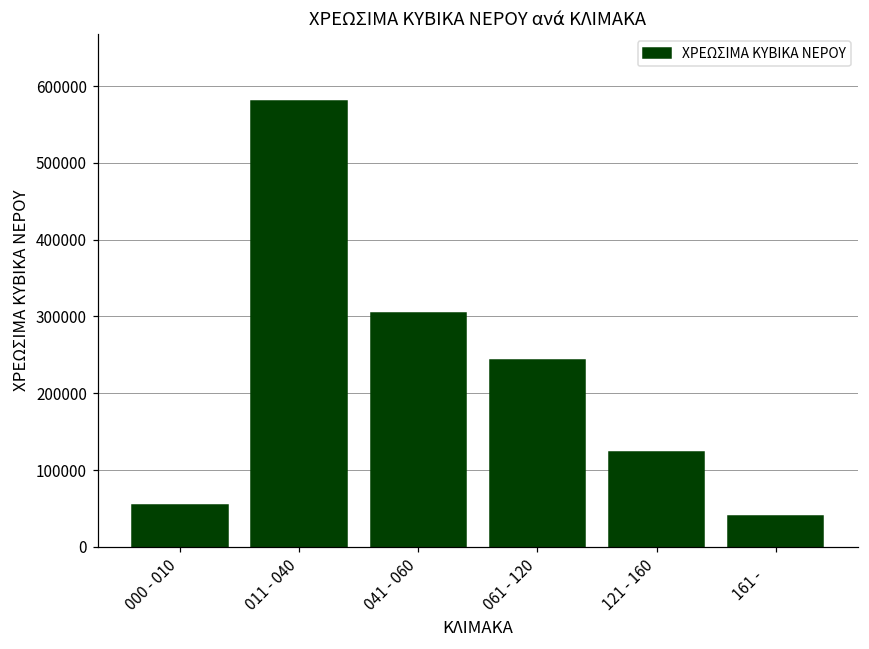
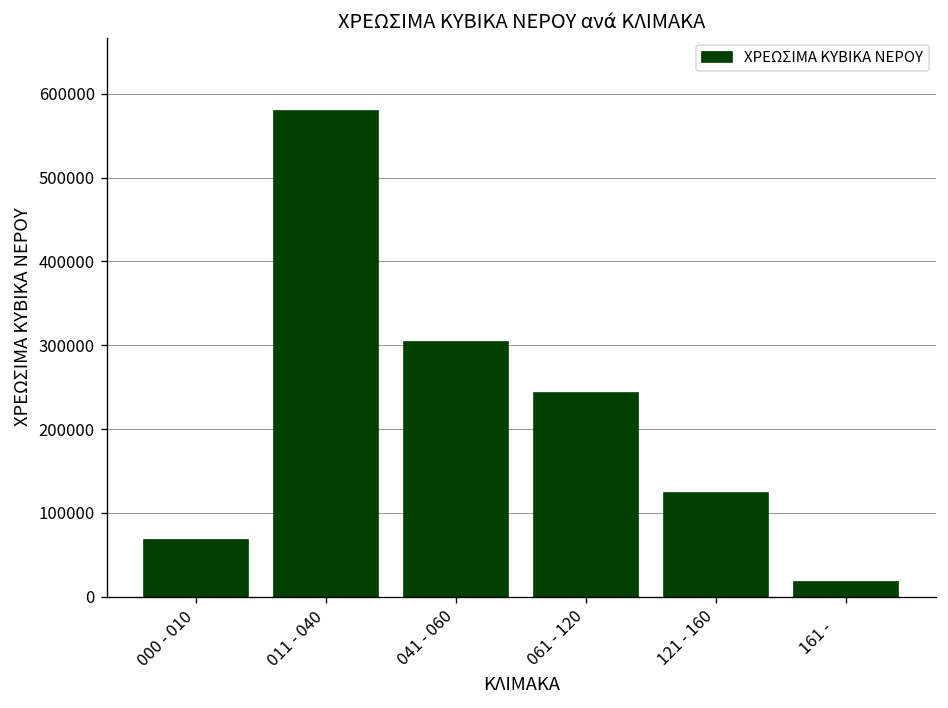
  {
-   "000 - 010": 50000,
+   "000 - 010": 70000,
    "011 - 040": 580000,
    "041 - 060": 300000,
    "061 - 120": 240000,
    "121 - 160": 120000,
-   "161 -": 40000
+   "161 -": 20000
  }
